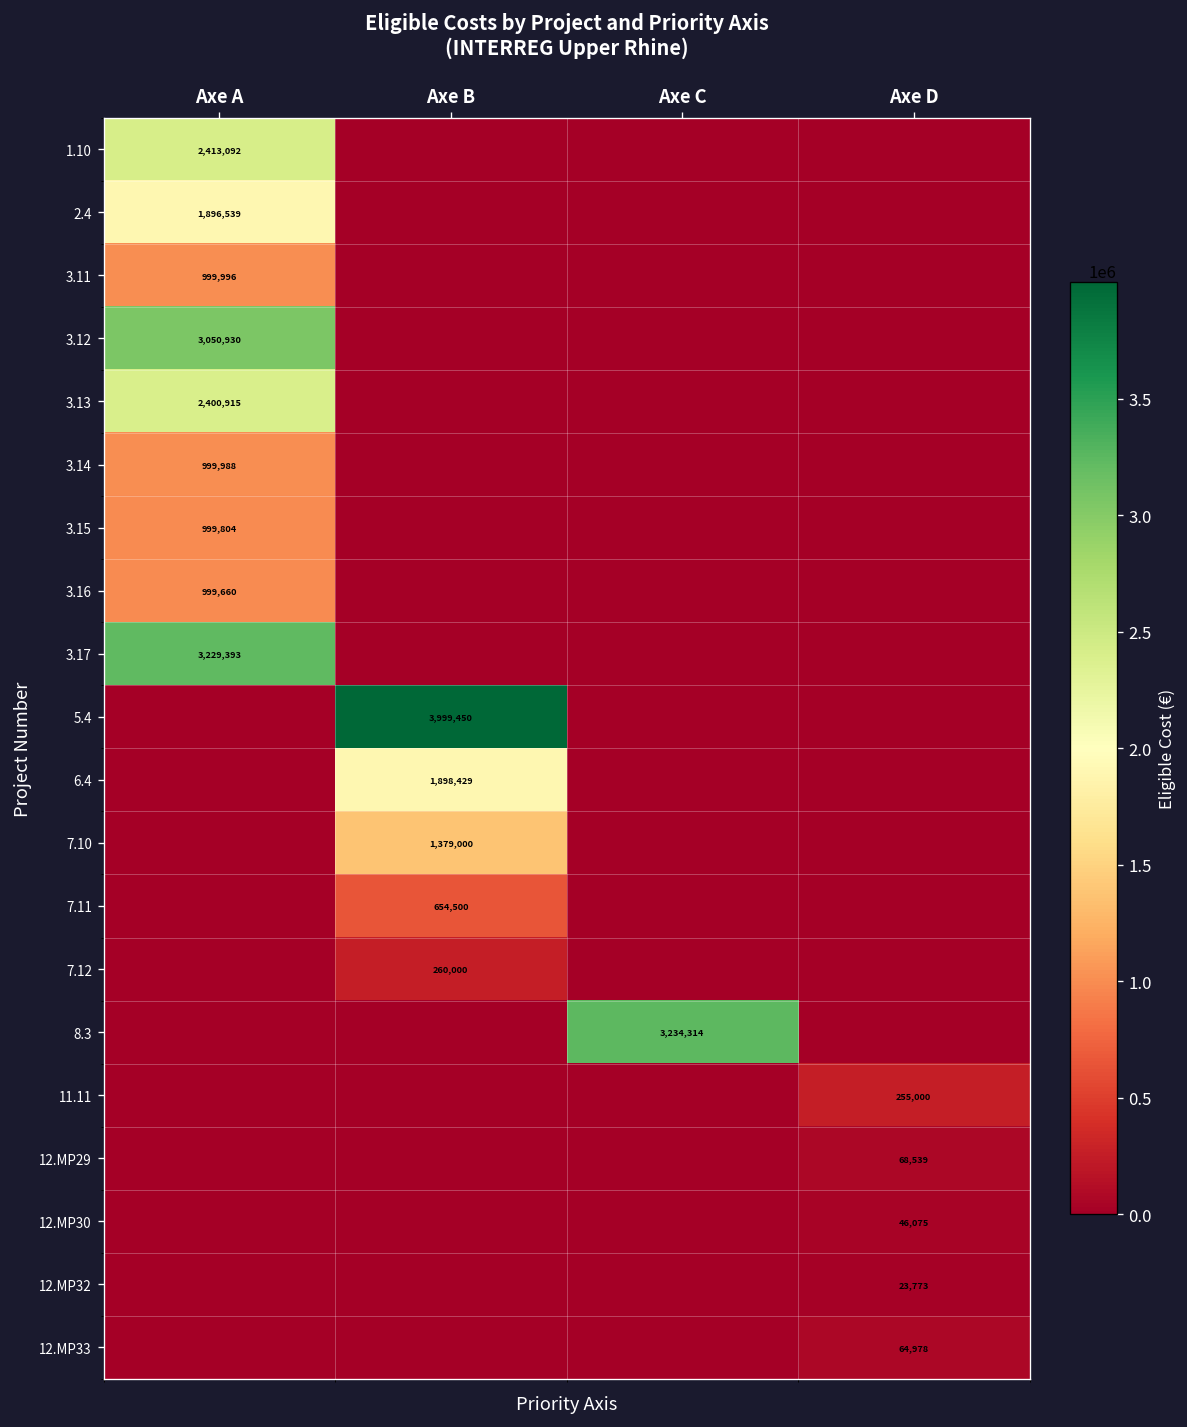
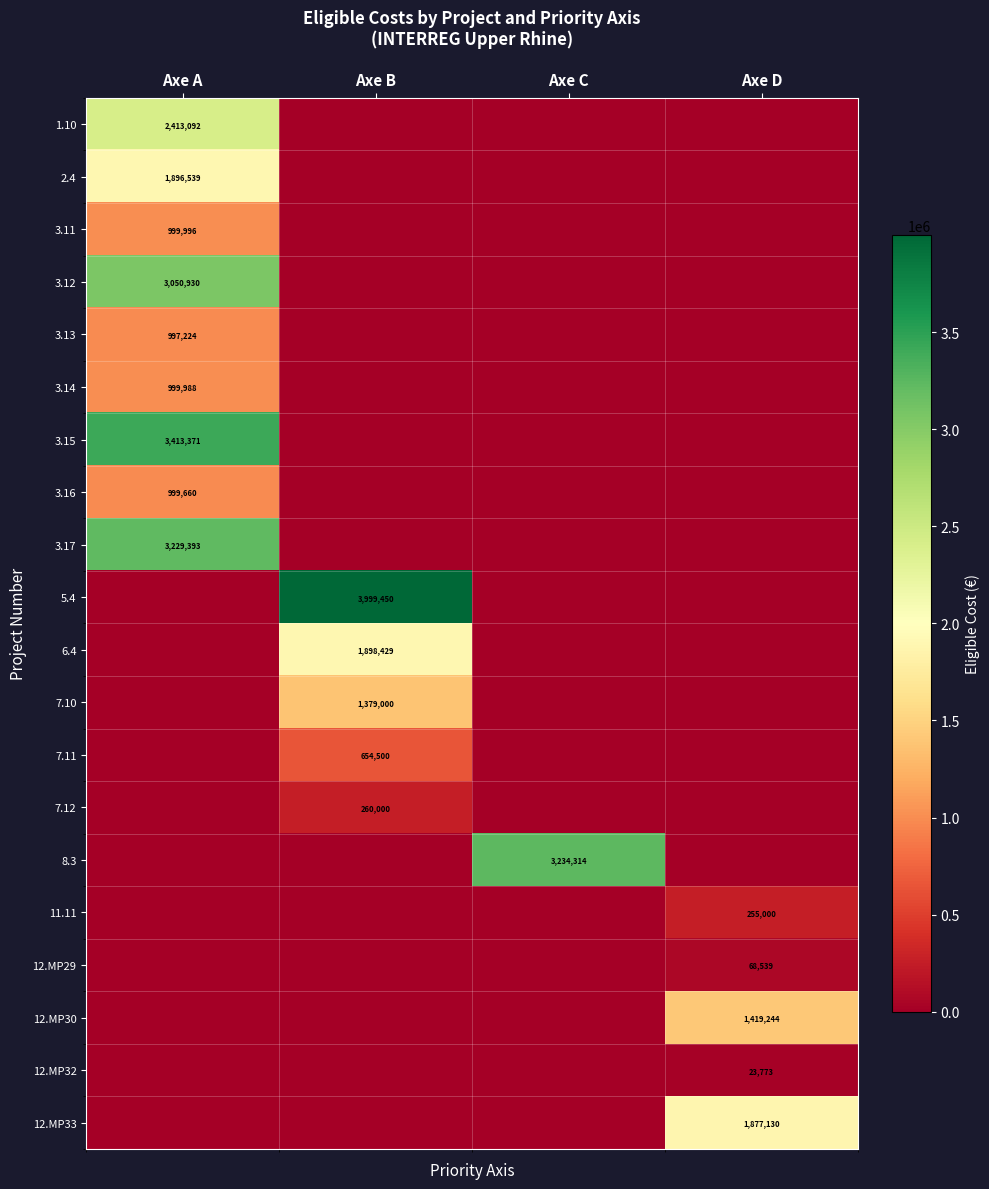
  {
    "1.10": {
      "Axe A": "2,413,092"
    },
    "2.4": {
      "Axe A": "1,896,539"
    },
    "3.11": {
      "Axe A": "999,996"
    },
    "3.12": {
      "Axe A": "3,050,930"
    },
    "3.13": {
-     "Axe A": "2,400,915"
+     "Axe A": "997,224"
    },
    "3.14": {
      "Axe A": "999,988"
    },
    "3.15": {
-     "Axe A": "999,804"
+     "Axe A": "3,413,371"
    },
    "3.16": {
      "Axe A": "999,660"
    },
    "3.17": {
      "Axe A": "3,229,393"
    },
    "5.4": {
      "Axe B": "3,999,450"
    },
    "6.4": {
      "Axe B": "1,898,429"
    },
    "7.10": {
      "Axe B": "1,379,000"
    },
    "7.11": {
      "Axe B": "654,500"
    },
    "7.12": {
      "Axe B": "260,000"
    },
    "8.3": {
      "Axe C": "3,234,314"
    },
    "11.11": {
      "Axe D": "255,000"
    },
    "12.MP29": {
      "Axe D": "68,539"
    },
    "12.MP30": {
-     "Axe D": "46,075"
+     "Axe D": "1,419,244"
    },
    "12.MP32": {
      "Axe D": "23,773"
    },
    "12.MP33": {
-     "Axe D": "64,978"
+     "Axe D": "1,877,130"
    }
  }
